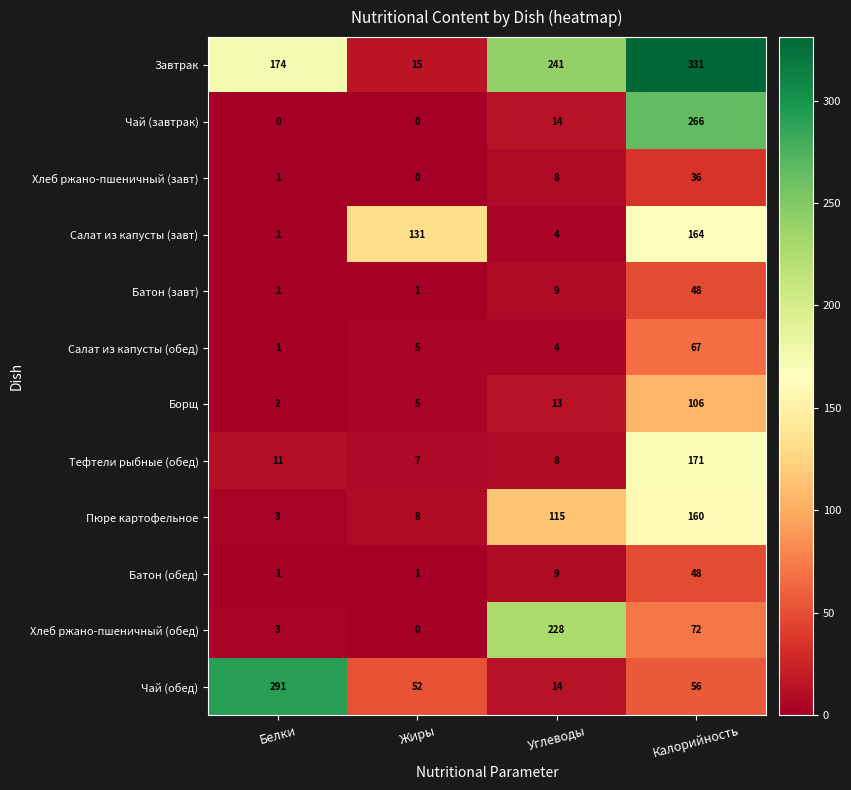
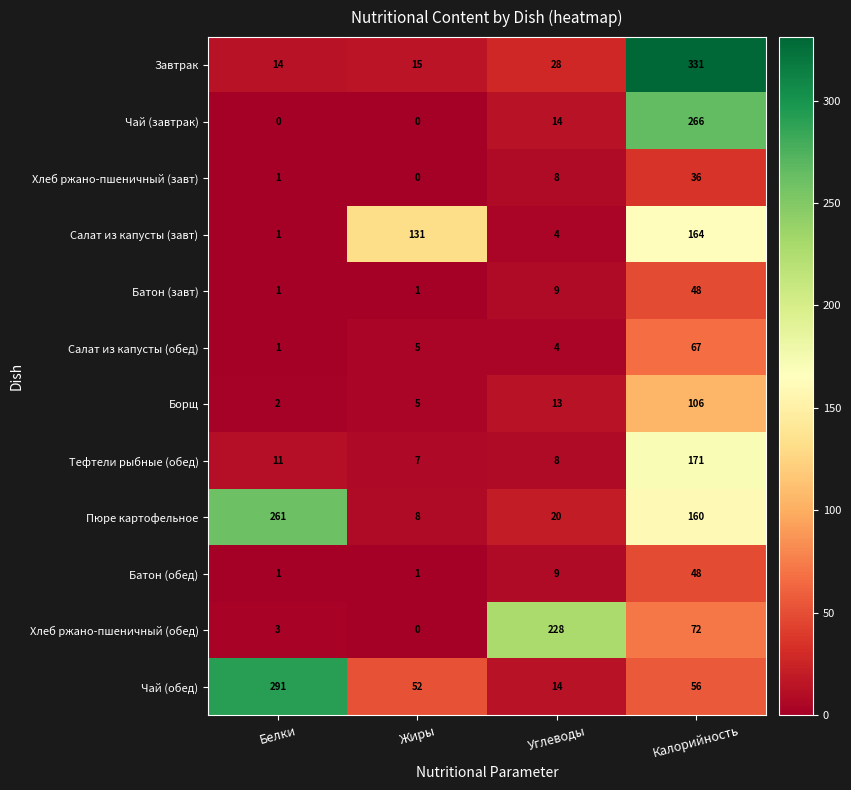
  {
    "Завтрак": {
-     "Белки": 174,
+     "Белки": 14,
      "Жиры": 15,
-     "Углеводы": 241,
+     "Углеводы": 28,
      "Калорийность": 331
    },
    "Чай (завтрак)": {
      "Белки": 0,
      "Жиры": 0,
      "Углеводы": 14,
      "Калорийность": 266
    },
    "Хлеб ржано-пшеничный (завт)": {
      "Белки": 1,
      "Жиры": 0,
      "Углеводы": 8,
      "Калорийность": 36
    },
    "Салат из капусты (завт)": {
      "Белки": 1,
      "Жиры": 131,
      "Углеводы": 4,
      "Калорийность": 164
    },
    "Батон (завт)": {
      "Белки": 1,
      "Жиры": 1,
      "Углеводы": 9,
      "Калорийность": 48
    },
    "Салат из капусты (обед)": {
      "Белки": 1,
      "Жиры": 5,
      "Углеводы": 4,
      "Калорийность": 67
    },
    "Борщ": {
      "Белки": 2,
      "Жиры": 5,
      "Углеводы": 13,
      "Калорийность": 106
    },
    "Тефтели рыбные (обед)": {
      "Белки": 11,
      "Жиры": 7,
      "Углеводы": 8,
      "Калорийность": 171
    },
    "Пюре картофельное": {
-     "Белки": 3,
+     "Белки": 261,
      "Жиры": 8,
-     "Углеводы": 115,
+     "Углеводы": 20,
      "Калорийность": 160
    },
    "Батон (обед)": {
      "Белки": 1,
      "Жиры": 1,
      "Углеводы": 9,
      "Калорийность": 48
    },
    "Хлеб ржано-пшеничный (обед)": {
      "Белки": 3,
      "Жиры": 0,
      "Углеводы": 228,
      "Калорийность": 72
    },
    "Чай (обед)": {
      "Белки": 291,
      "Жиры": 52,
      "Углеводы": 14,
      "Калорийность": 56
    }
  }
